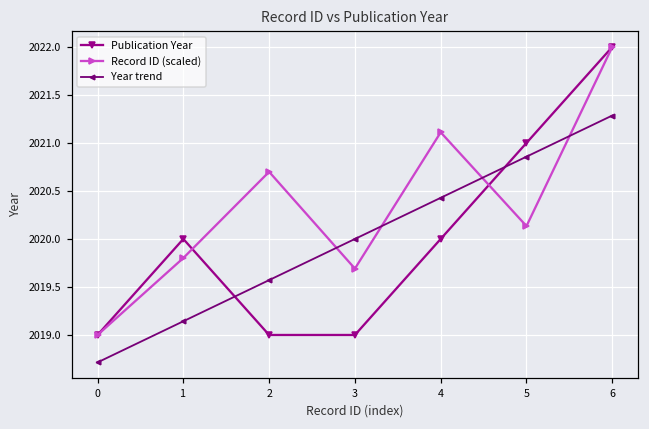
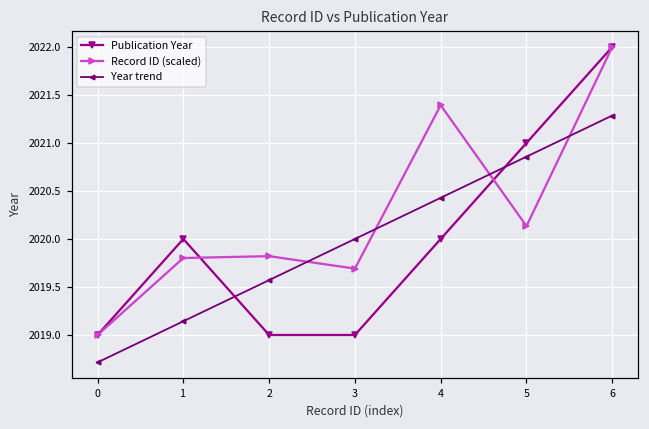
  {
    "Record ID (scaled)": {
      "1": 2019.8,
-     "2": 2020.7,
+     "2": 2019.8,
      "3": 2019.7,
-     "4": 2021.1,
+     "4": 2021.4,
      "5": 2020.1
    }
  }
